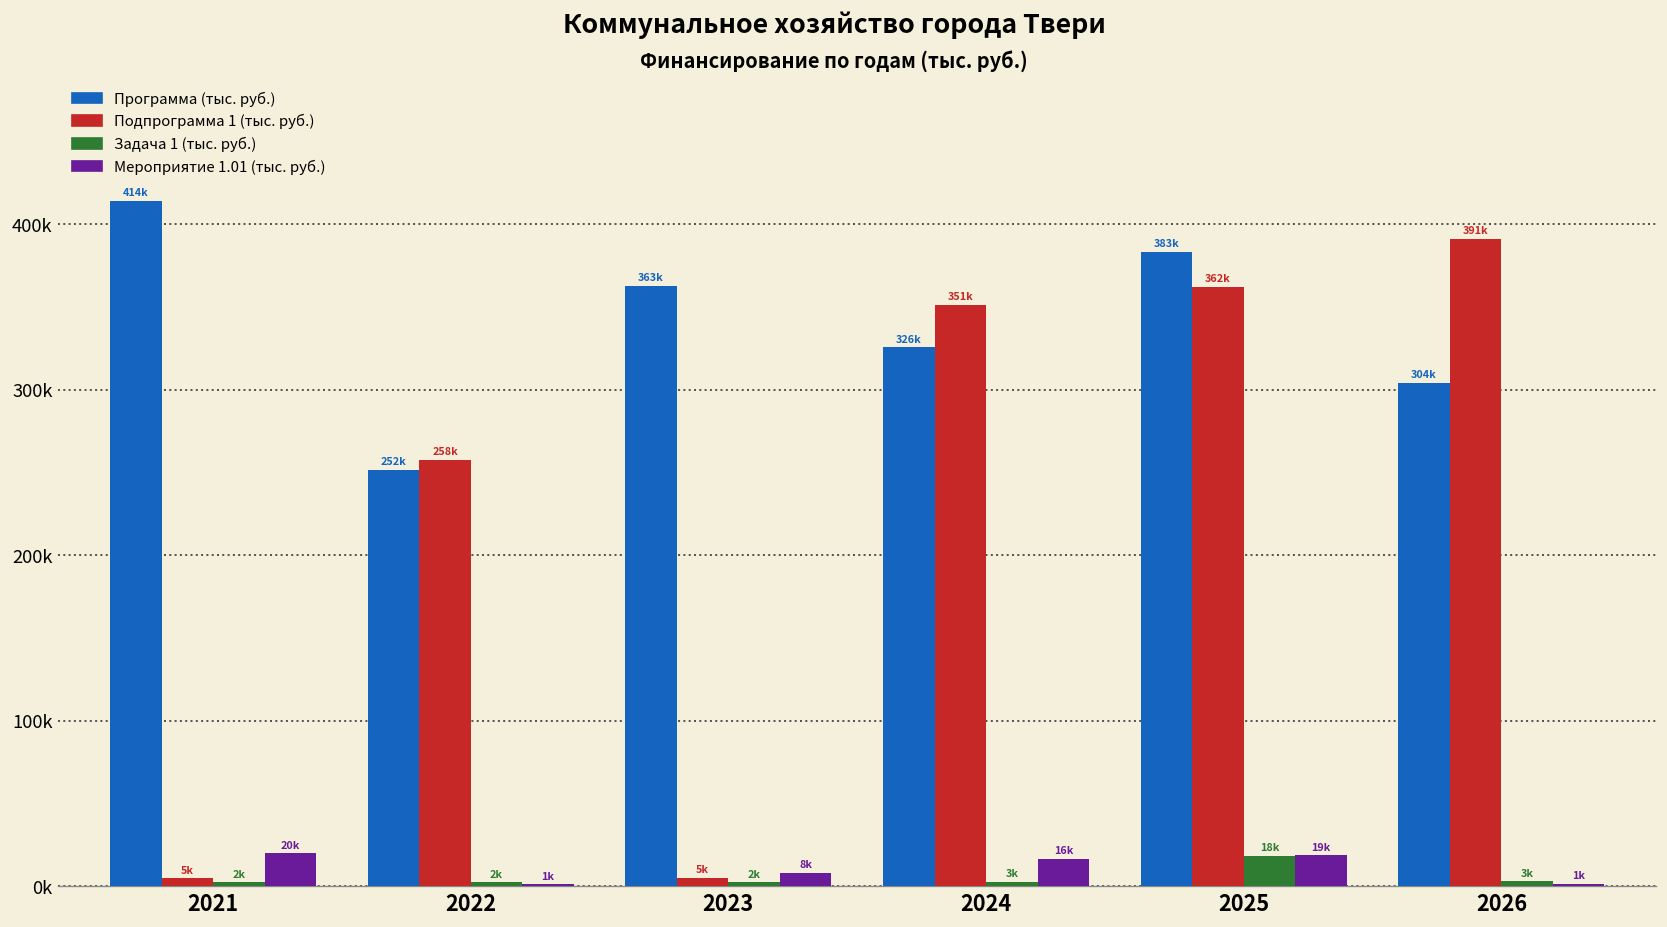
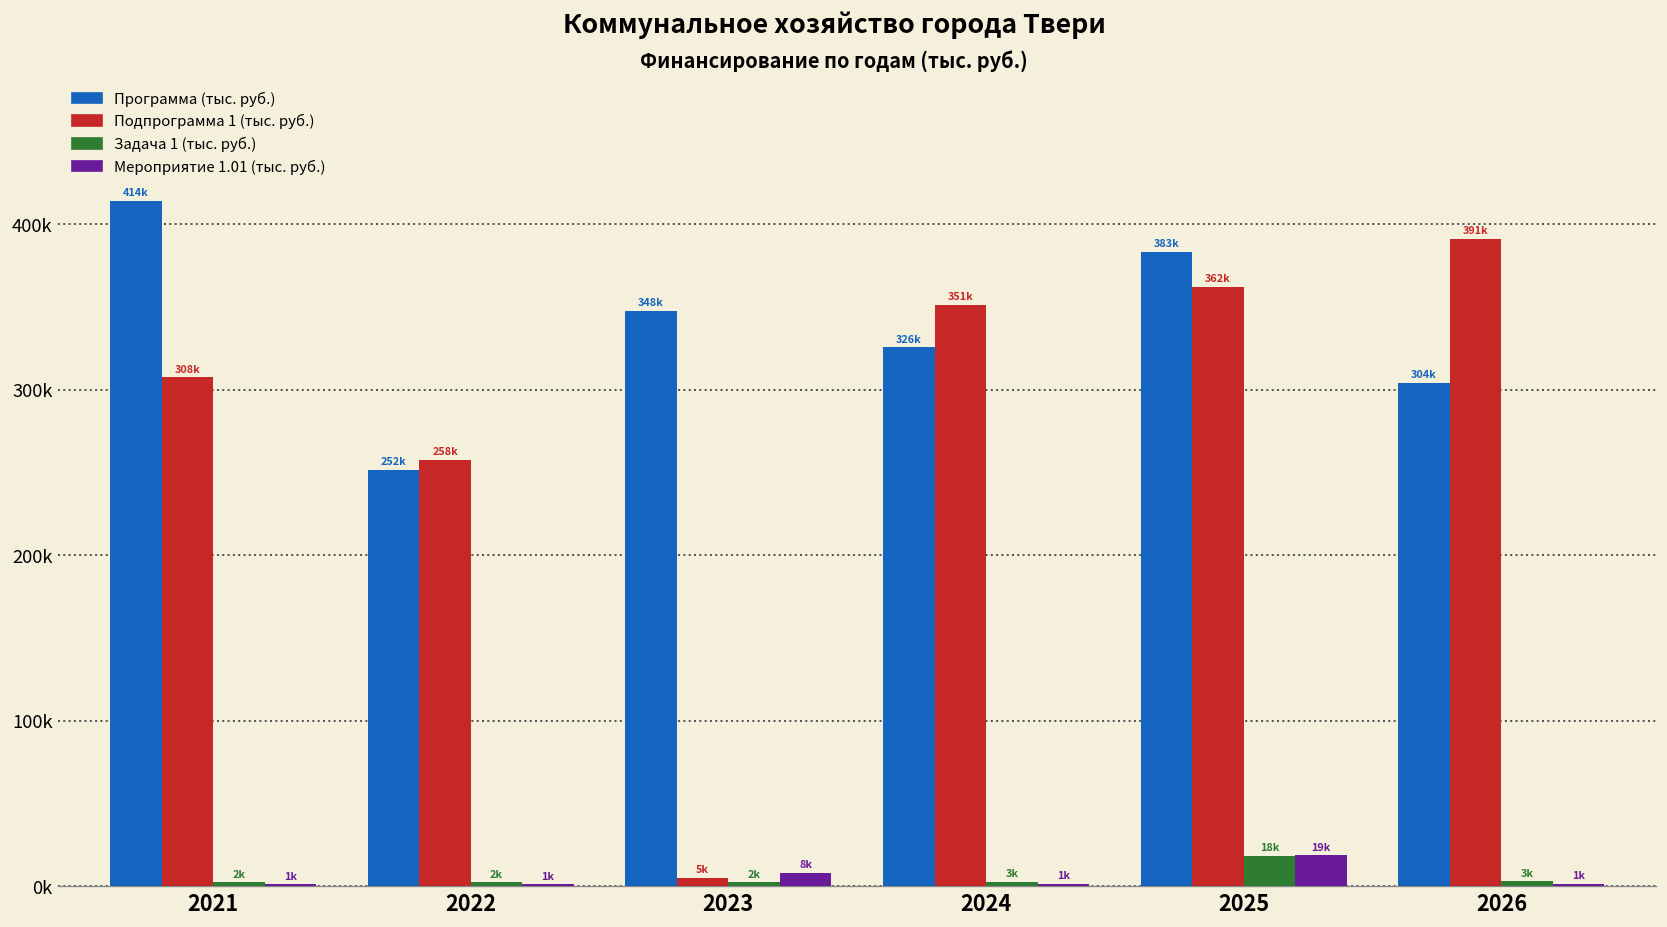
  {
    "Программа (тыс. руб.)": {
      "2021": "414k",
      "2022": "252k",
-     "2023": "363k",
+     "2023": "348k",
      "2024": "326k",
      "2025": "383k",
      "2026": "304k"
    },
    "Подпрограмма 1 (тыс. руб.)": {
-     "2021": "5k",
+     "2021": "308k",
      "2022": "258k",
      "2023": "5k",
      "2024": "351k",
      "2025": "362k",
      "2026": "391k"
    },
    "Задача 1 (тыс. руб.)": {
      "2021": "2k",
      "2022": "2k",
      "2023": "2k",
      "2024": "3k",
      "2025": "18k",
      "2026": "3k"
    },
    "Мероприятие 1.01 (тыс. руб.)": {
-     "2021": "20k",
+     "2021": "1k",
      "2022": "1k",
      "2023": "8k",
-     "2024": "16k",
+     "2024": "1k",
      "2025": "19k",
      "2026": "1k"
    }
  }
